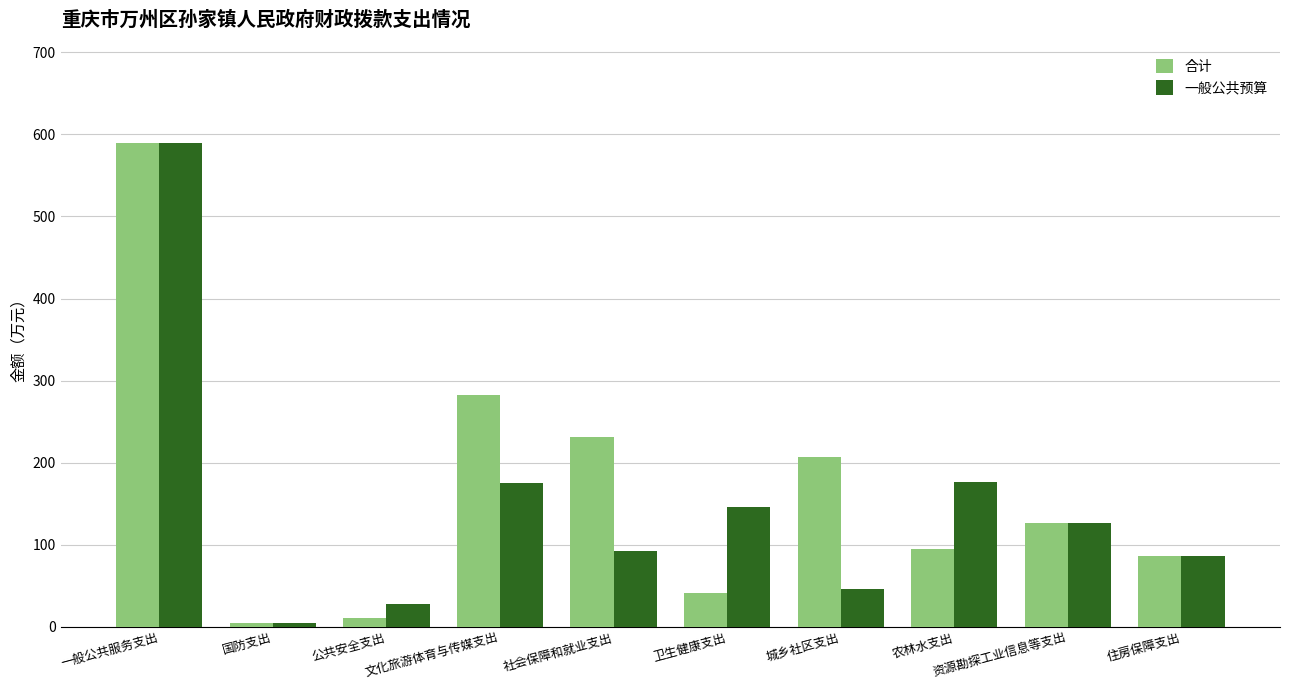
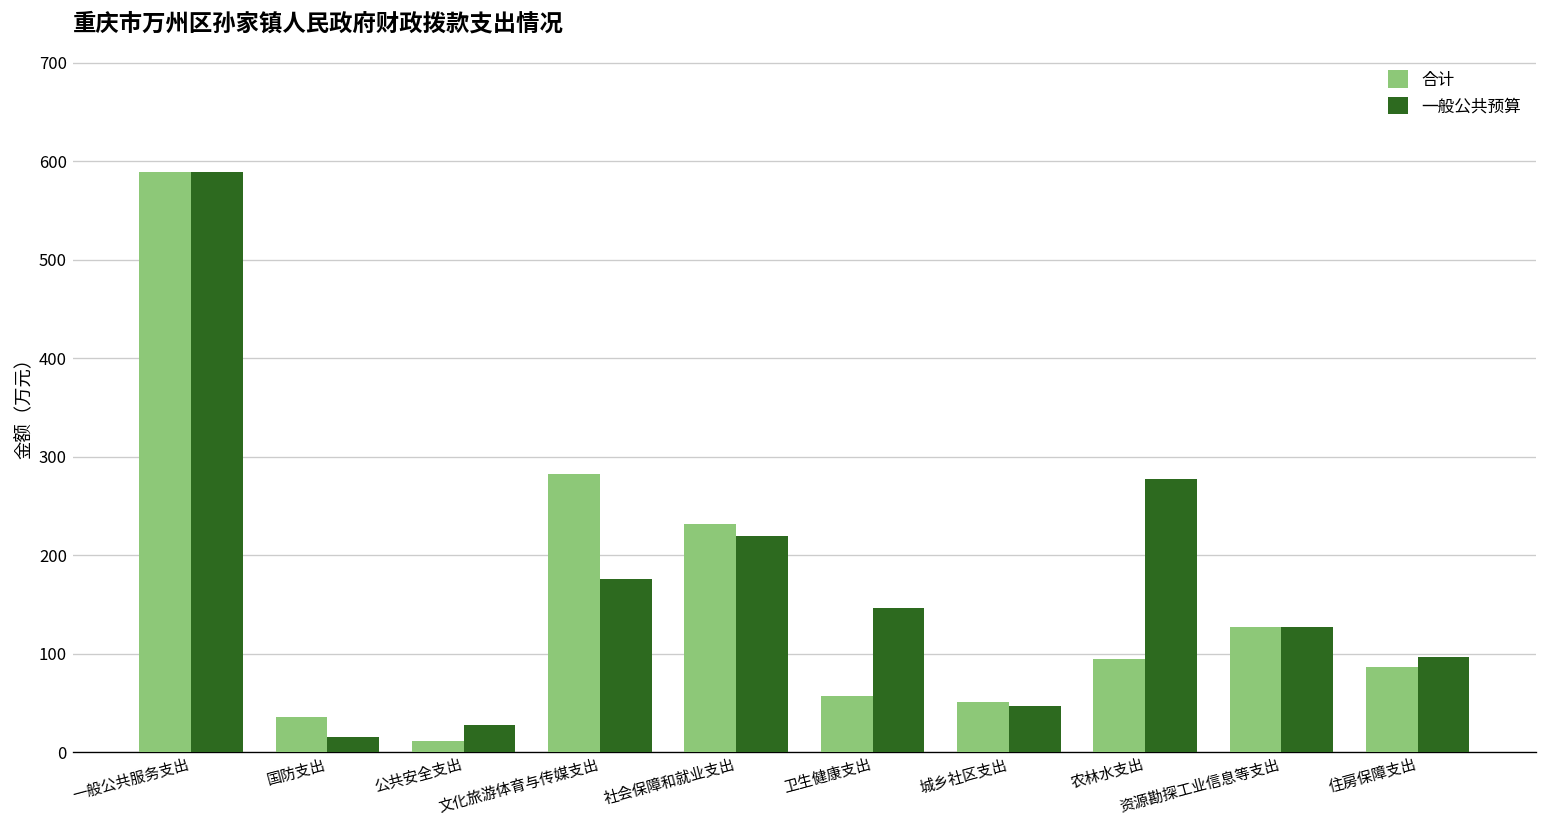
  {
    "合计": {
      "一般公共服务支出": 590,
-     "国防支出": 10,
+     "国防支出": 40,
      "公共安全支出": 10,
      "文化旅游体育与传媒支出": 280,
      "社会保障和就业支出": 230,
-     "卫生健康支出": 40,
-     "城乡社区支出": 210,
+     "卫生健康支出": 60,
+     "城乡社区支出": 50,
      "农林水支出": 90,
      "资源勘探工业信息等支出": 130,
      "住房保障支出": 90
    },
    "一般公共预算": {
      "一般公共服务支出": 590,
-     "国防支出": 10,
+     "国防支出": 20,
      "公共安全支出": 30,
      "文化旅游体育与传媒支出": 180,
-     "社会保障和就业支出": 90,
+     "社会保障和就业支出": 220,
      "卫生健康支出": 150,
      "城乡社区支出": 50,
-     "农林水支出": 180,
+     "农林水支出": 280,
      "资源勘探工业信息等支出": 130,
-     "住房保障支出": 90
+     "住房保障支出": 100
    }
  }
